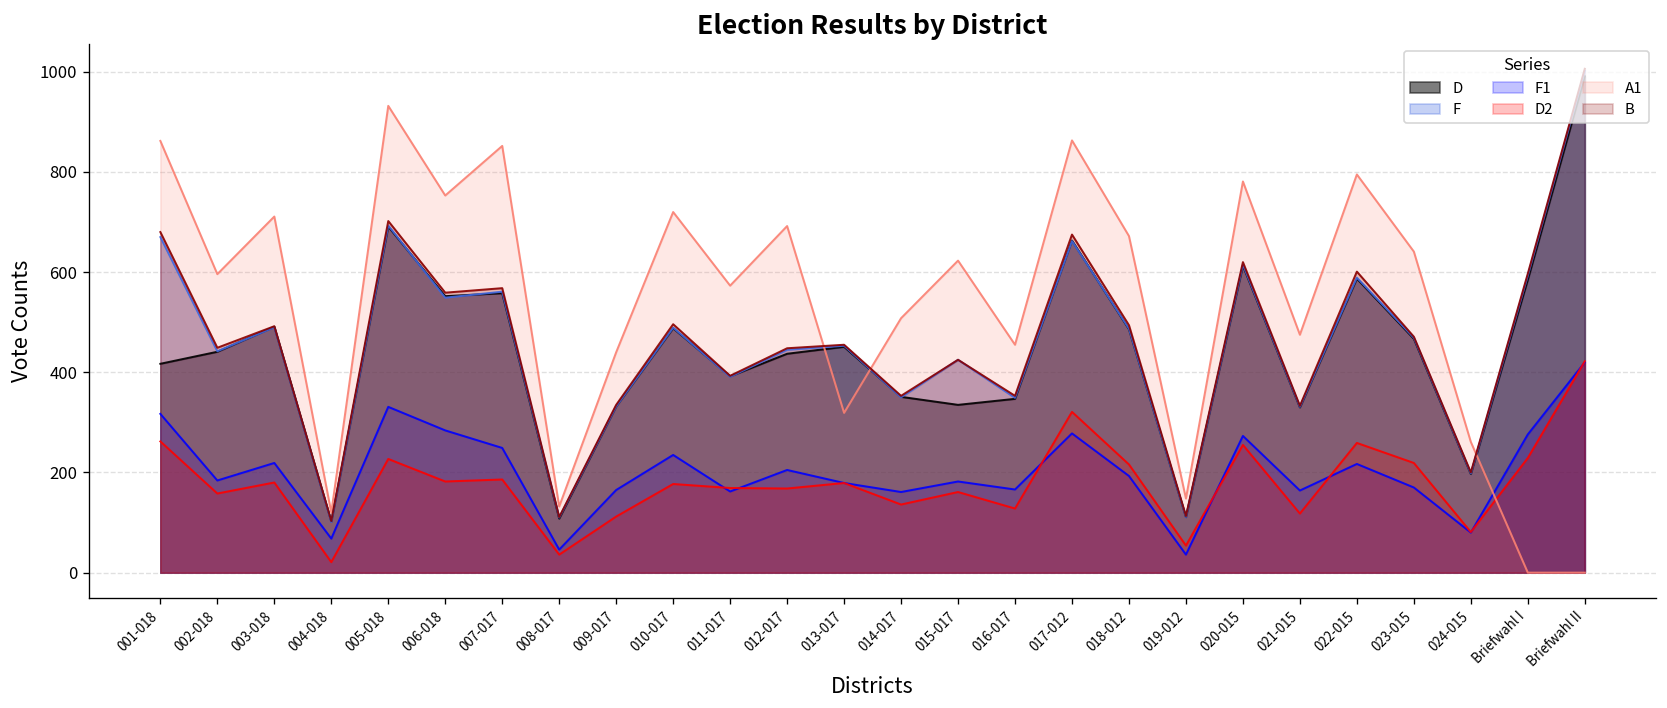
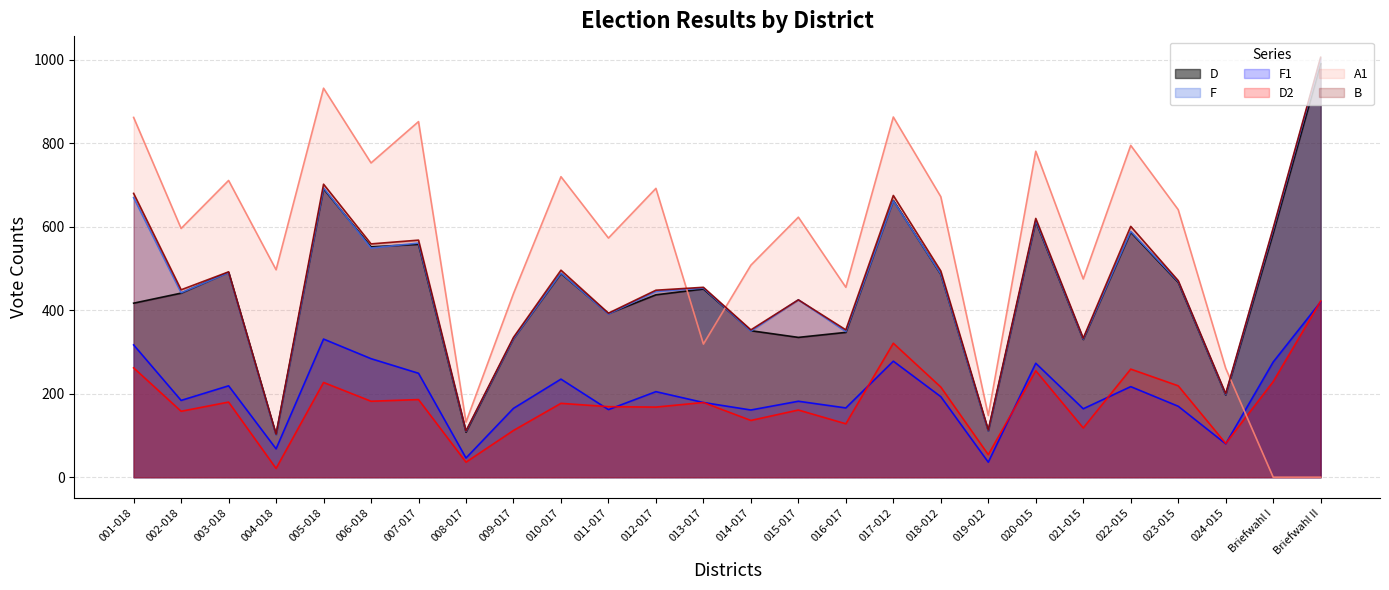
  {
    "D": {
      "001-018": 420,
      "012-017": 440,
      "015-017": 340,
      "Briefwahl I": 590
    },
    "A1": {
      "001-018": 860,
      "002-018": 600,
      "003-018": 710,
-     "004-018": 120,
+     "004-018": 500,
      "005-018": 930,
      "006-018": 750,
      "007-017": 850,
      "008-017": 130,
      "009-017": 440,
      "010-017": 720,
      "011-017": 570,
      "012-017": 690,
      "013-017": 320,
      "014-017": 510,
      "015-017": 620,
      "016-017": 460,
      "017-012": 860,
      "018-012": 670,
      "019-012": 150,
      "020-015": 780,
      "021-015": 480,
      "022-015": 800,
      "023-015": 640,
      "024-015": 260,
      "Briefwahl I": 0,
      "Briefwahl II": 0
    }
  }
